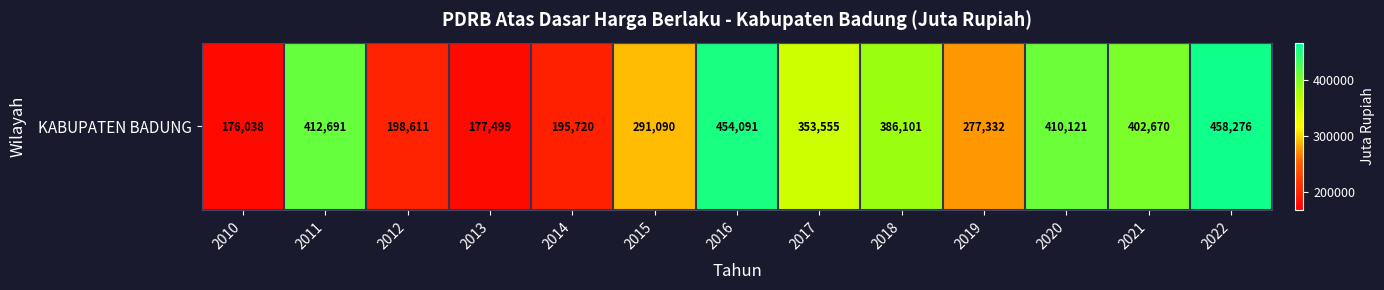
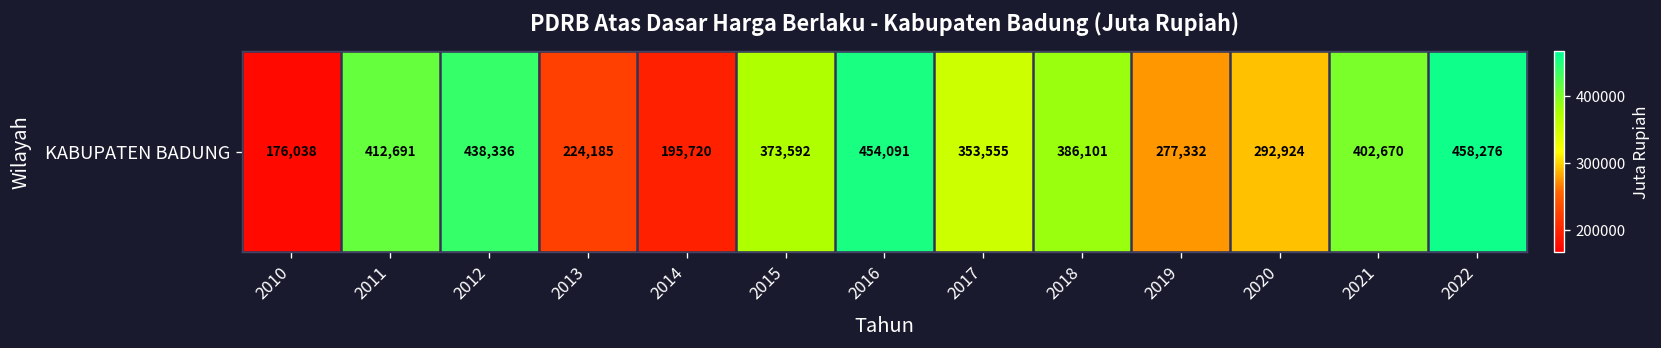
  {
    "KABUPATEN BADUNG": {
      "2010": "176,038",
      "2011": "412,691",
-     "2012": "198,611",
-     "2013": "177,499",
+     "2012": "438,336",
+     "2013": "224,185",
      "2014": "195,720",
-     "2015": "291,090",
+     "2015": "373,592",
      "2016": "454,091",
      "2017": "353,555",
      "2018": "386,101",
      "2019": "277,332",
-     "2020": "410,121",
+     "2020": "292,924",
      "2021": "402,670",
      "2022": "458,276"
    }
  }
